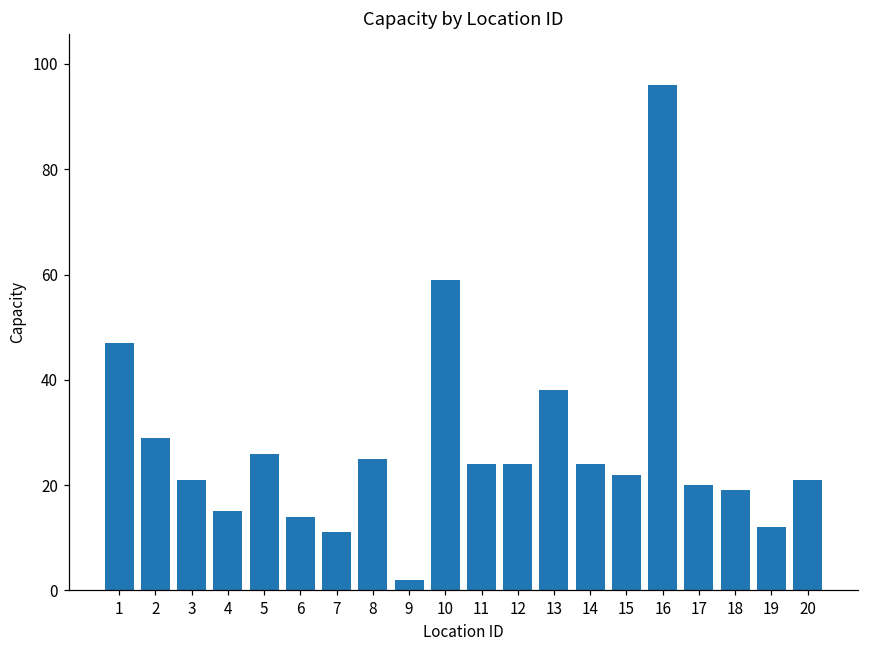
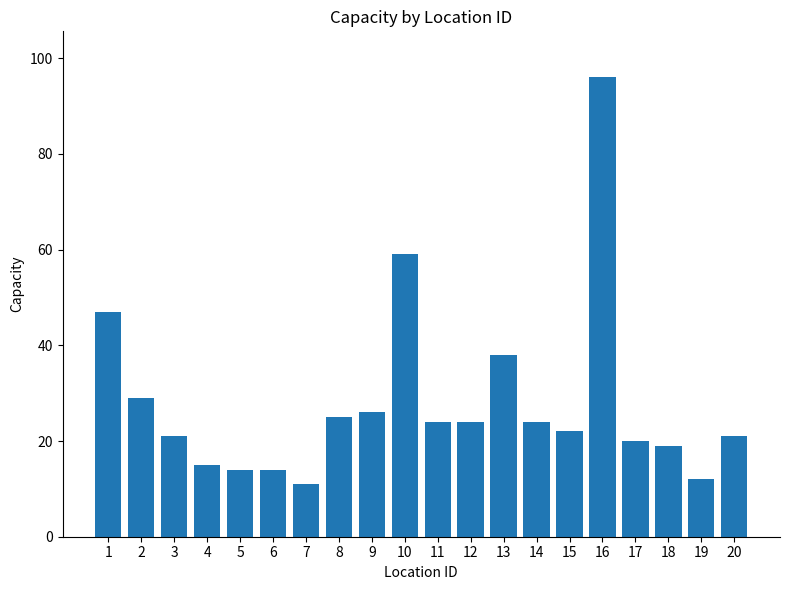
  {
    "1": 47,
    "2": 29,
    "3": 21,
    "4": 15,
-   "5": 26,
+   "5": 14,
    "6": 14,
    "7": 11,
    "8": 25,
-   "9": 2,
+   "9": 26,
    "10": 59,
    "11": 24,
    "12": 24,
    "13": 38,
    "14": 24,
    "15": 22,
    "16": 96,
    "17": 20,
    "18": 19,
    "19": 12,
    "20": 21
  }
